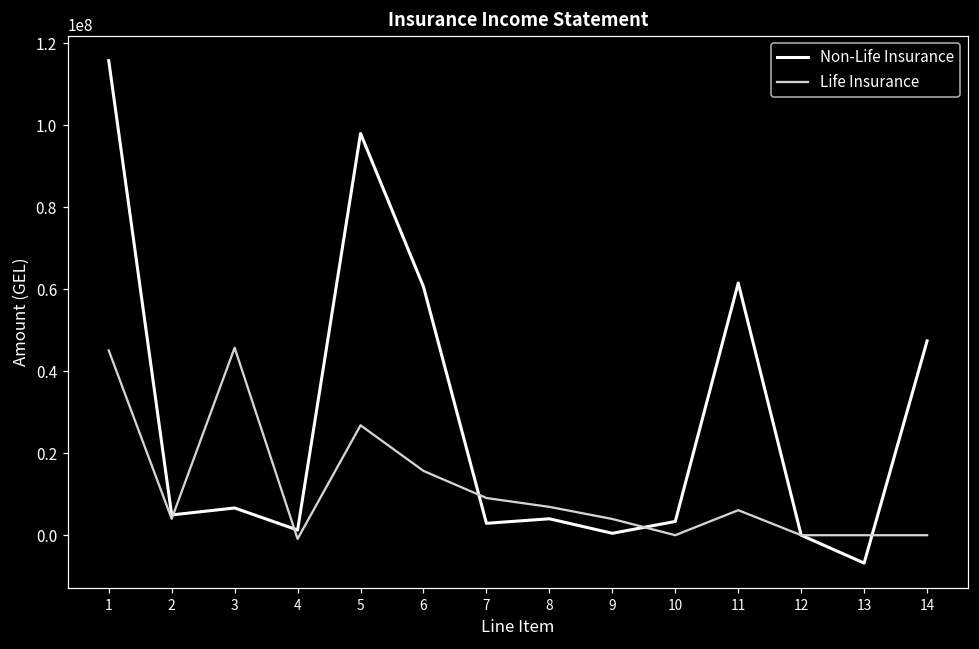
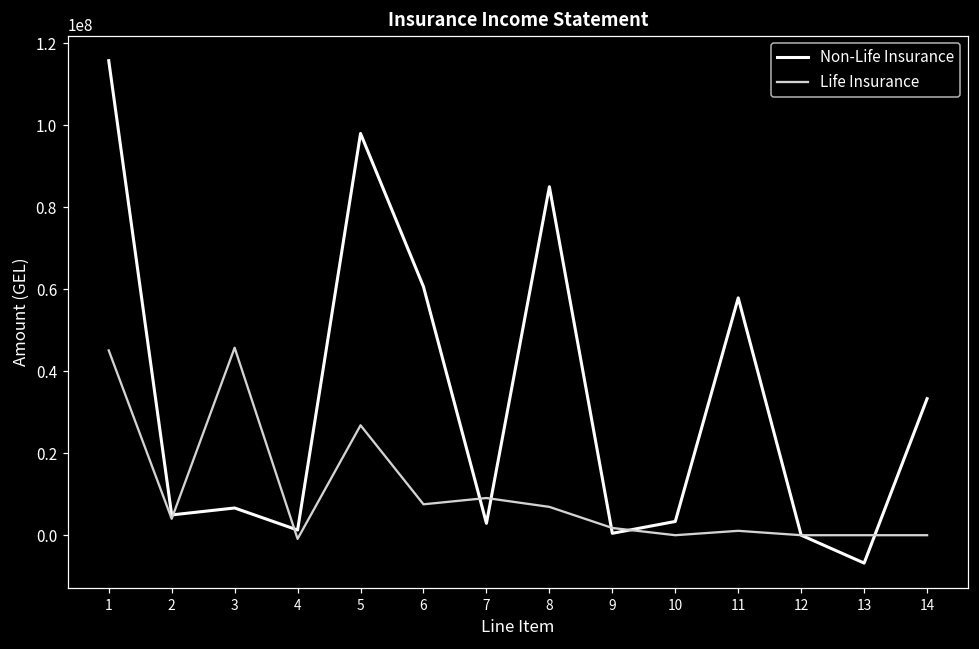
  {
    "Non-Life Insurance": {
      "1": 116000000,
      "2": 5000000,
      "3": 7000000,
      "4": 1000000,
      "5": 98000000,
      "6": 61000000,
      "7": 3000000,
-     "8": 4000000,
+     "8": 85000000,
      "9": 0,
      "10": 3000000,
-     "11": 62000000,
+     "11": 58000000,
      "13": -7000000,
-     "14": 47000000
+     "14": 33000000
    },
    "Life Insurance": {
      "1": 45000000,
      "2": 4000000,
      "3": 46000000,
      "4": -1000000,
      "5": 27000000,
-     "6": 16000000,
+     "6": 8000000,
      "7": 9000000,
      "8": 7000000,
-     "9": 4000000,
+     "9": 2000000,
      "10": 0,
-     "11": 6000000,
+     "11": 1000000,
      "13": 0,
      "14": 0
    }
  }
